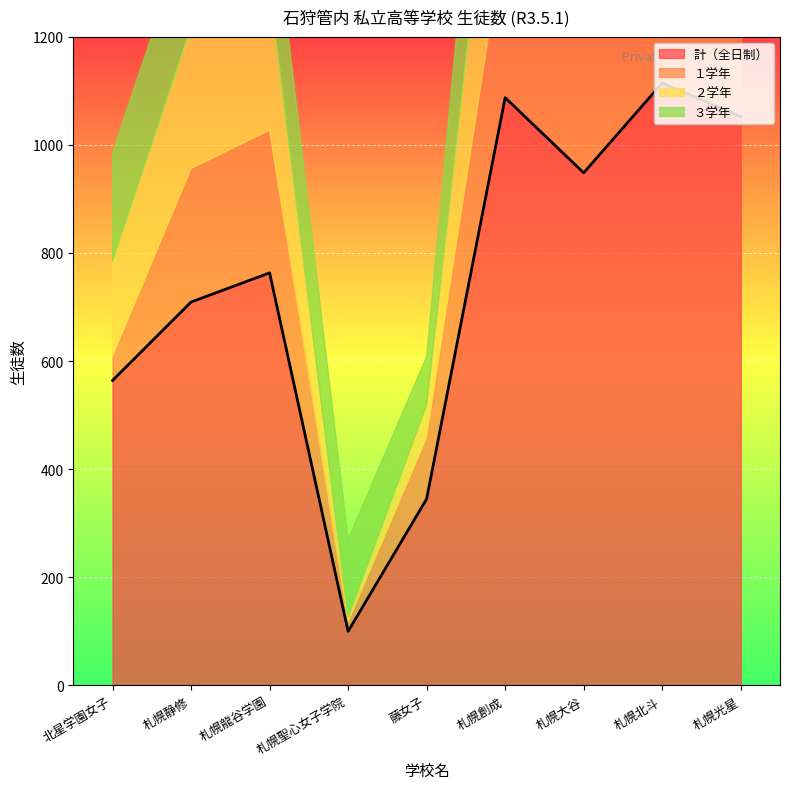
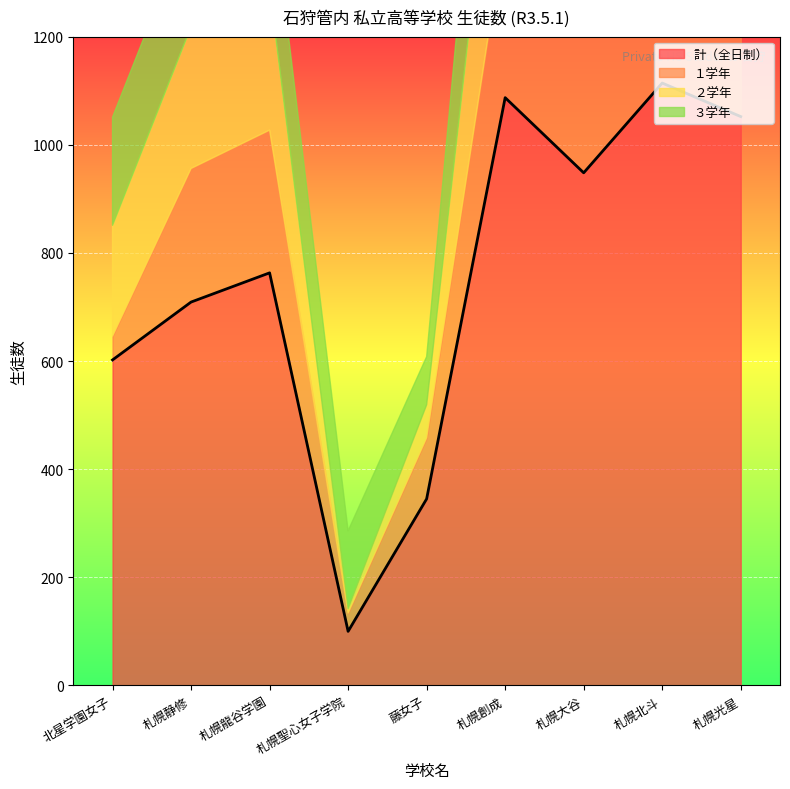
  {
    "計（全日制）": {
-     "北星学園女子": 560,
+     "北星学園女子": 600,
      "札幌静修": 710,
      "札幌龍谷学園": 760,
      "札幌聖心女子学院": 100,
      "藤女子": 350,
      "札幌創成": 1090,
      "札幌大谷": 950
    },
    "１学年": {
      "北星学園女子": 40,
      "札幌静修": 250,
      "札幌龍谷学園": 260,
-     "札幌聖心女子学院": 20,
+     "札幌聖心女子学院": 30,
      "藤女子": 110
    },
    "２学年": {
-     "北星学園女子": 180,
+     "北星学園女子": 210,
      "札幌聖心女子学院": 10,
      "藤女子": 60
    },
    "３学年": {
      "北星学園女子": 200,
      "札幌聖心女子学院": 140,
      "藤女子": 90
    }
  }
